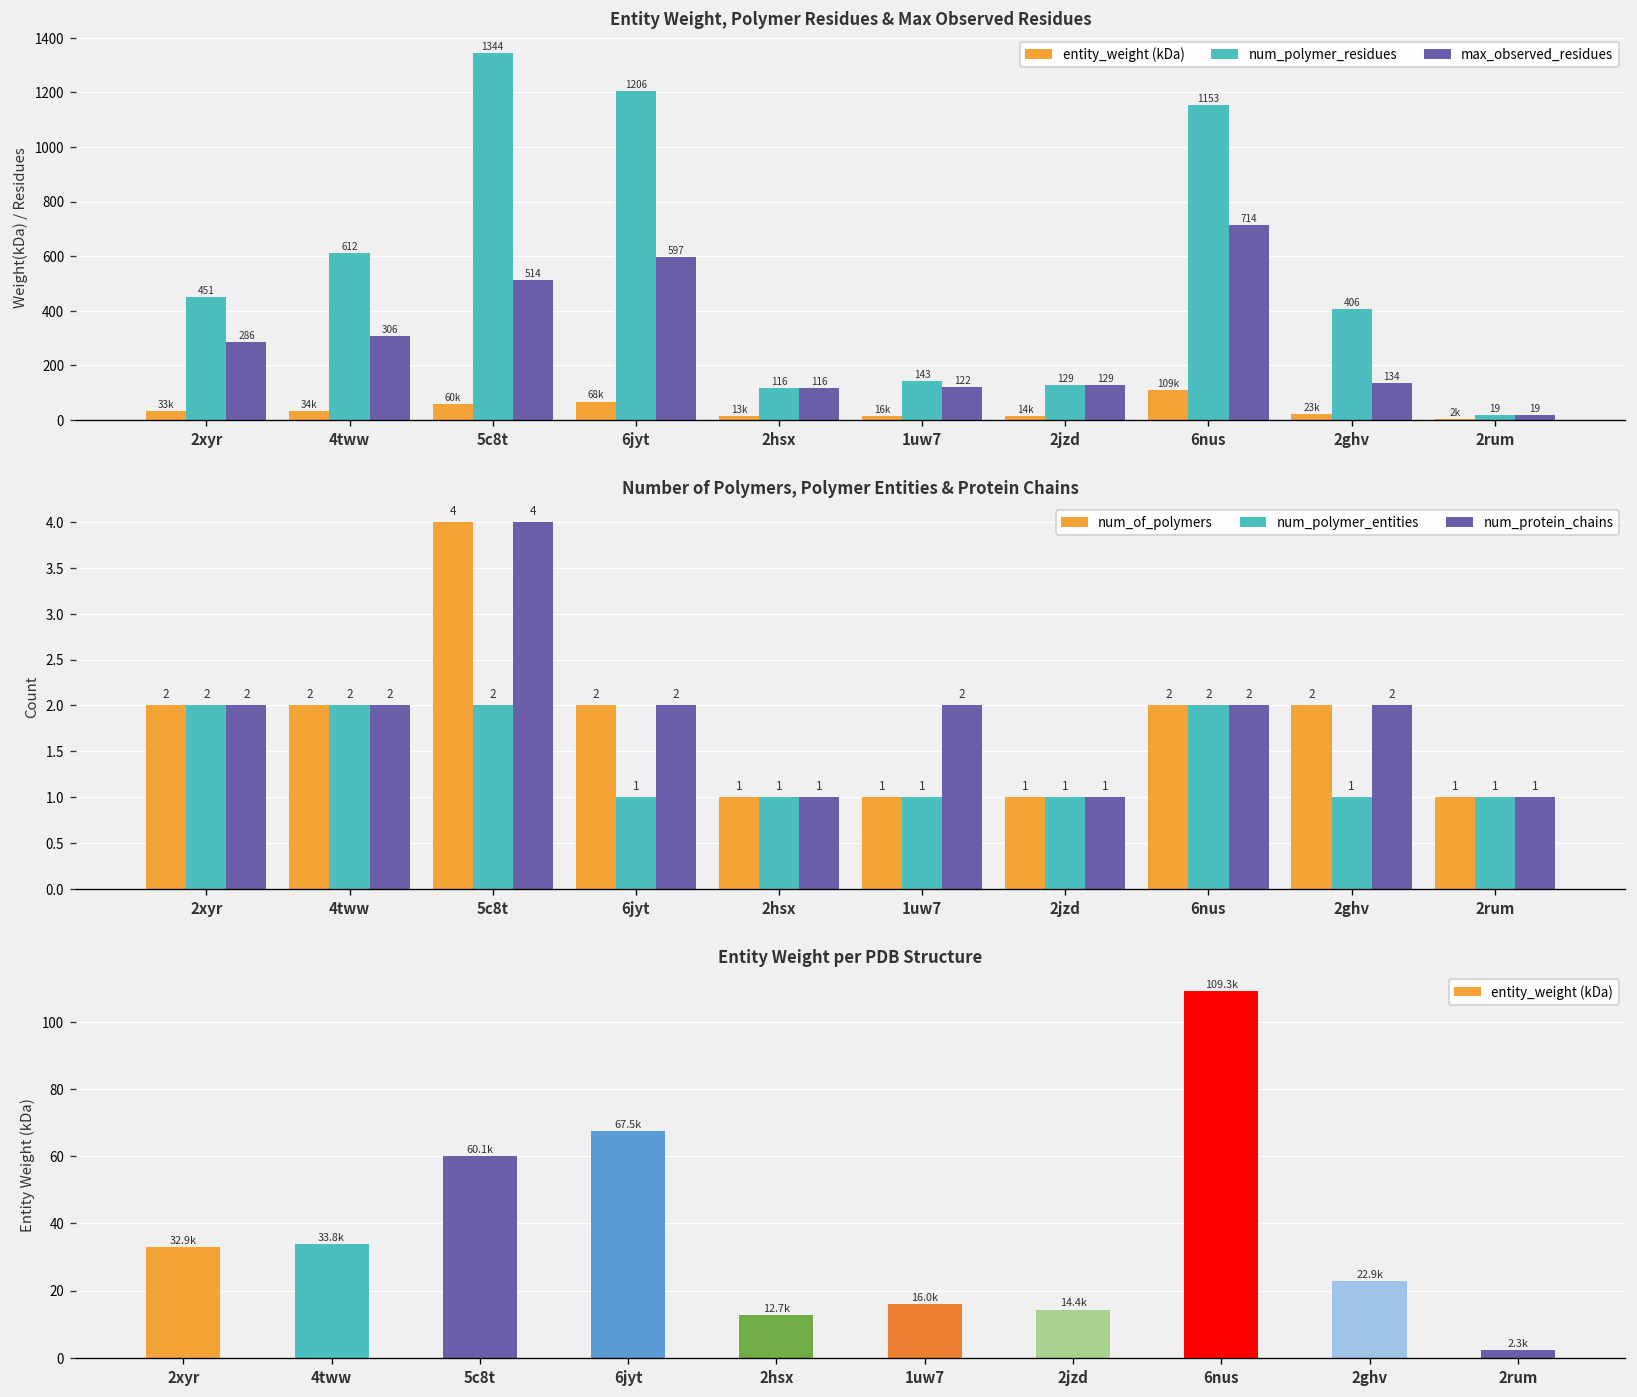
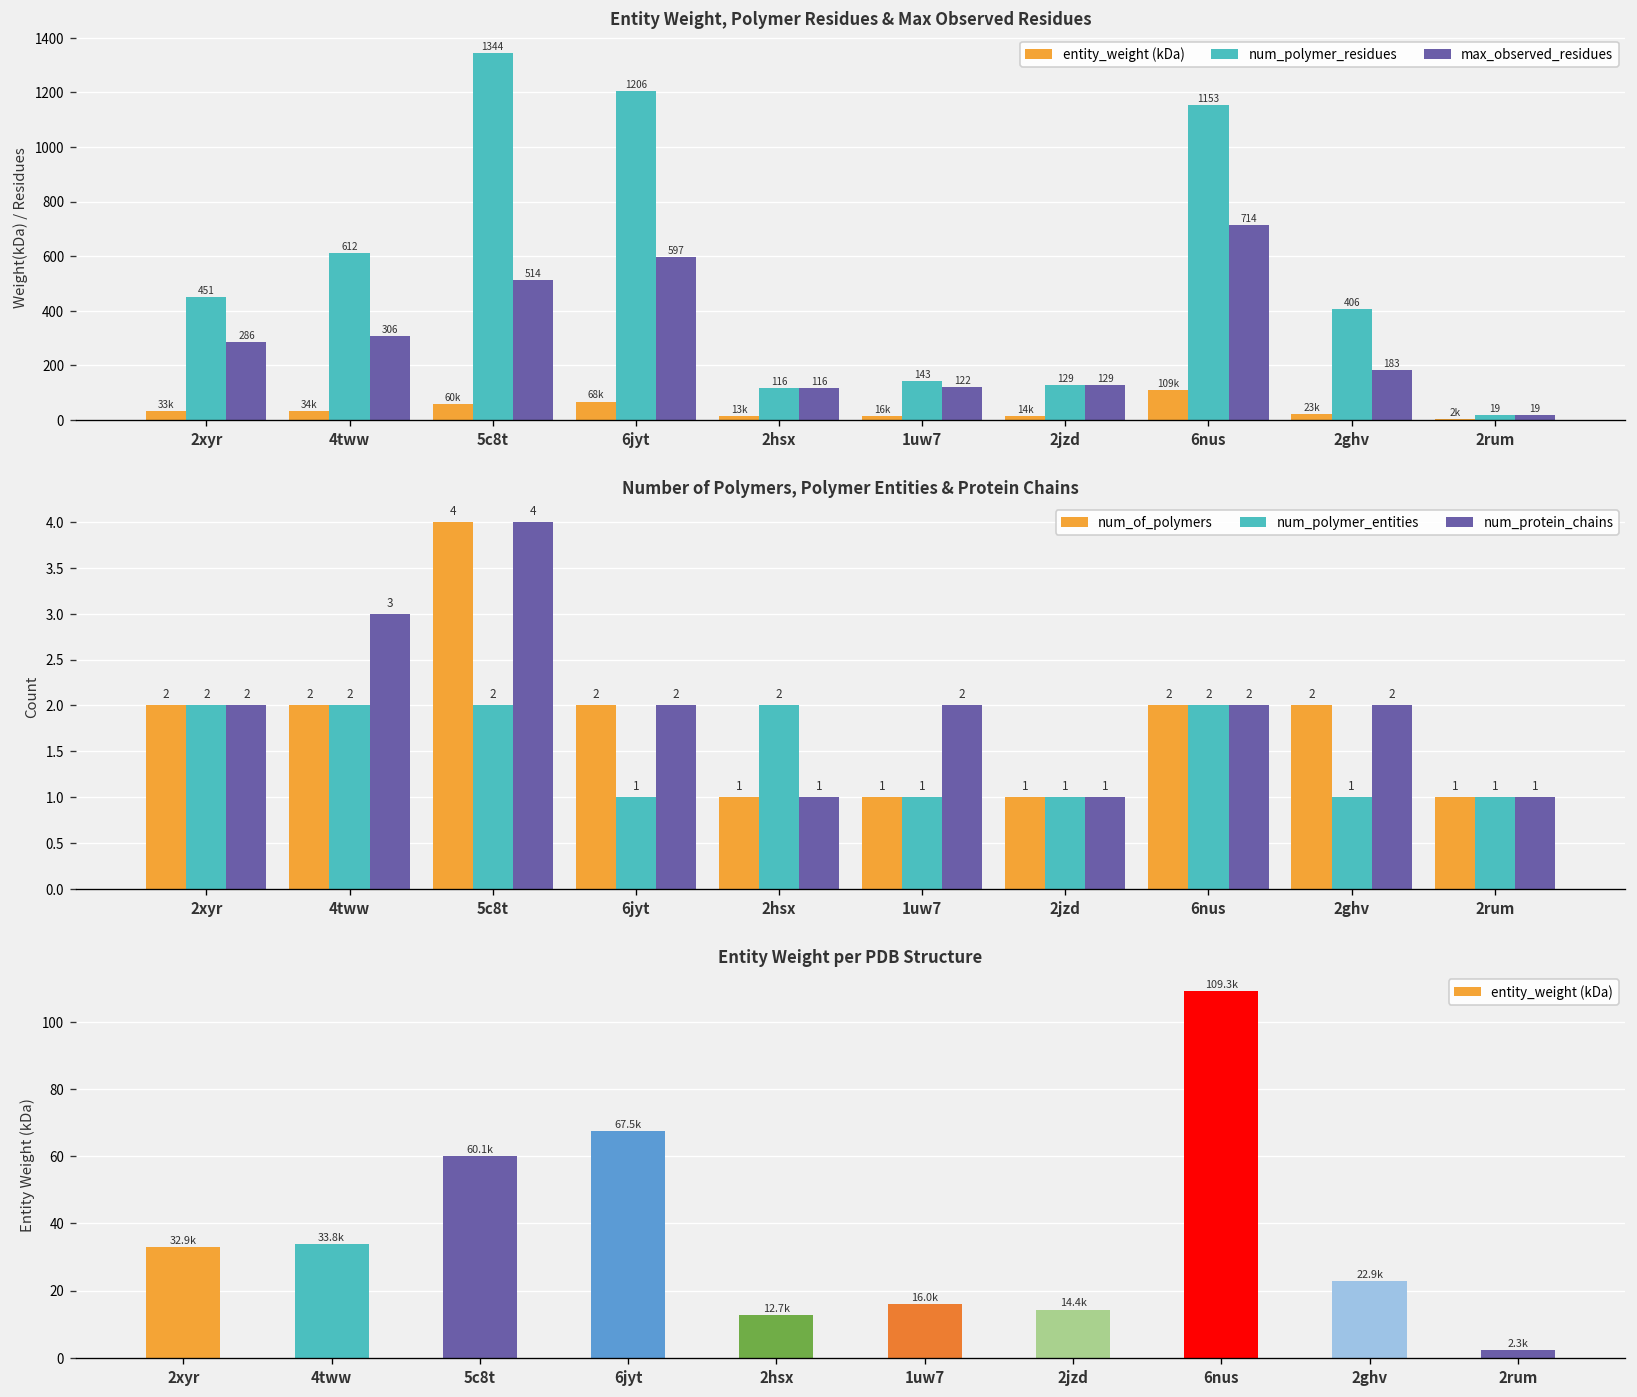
  {
    "Entity Weight, Polymer Residues & Max Observed Residues": {
      "entity_weight (kDa)": {
        "2xyr": "33k",
        "4tww": "34k",
        "5c8t": "60k",
        "6jyt": "68k",
        "2hsx": "13k",
        "1uw7": "16k",
        "2jzd": "14k",
        "6nus": "109k",
        "2ghv": "23k",
        "2rum": "2k"
      },
      "num_polymer_residues": {
        "2xyr": "451",
        "4tww": "612",
        "5c8t": "1344",
        "6jyt": "1206",
        "2hsx": "116",
        "1uw7": "143",
        "2jzd": "129",
        "6nus": "1153",
        "2ghv": "406",
        "2rum": "19"
      },
      "max_observed_residues": {
        "2xyr": "286",
        "4tww": "306",
        "5c8t": "514",
        "6jyt": "597",
        "2hsx": "116",
        "1uw7": "122",
        "2jzd": "129",
        "6nus": "714",
-       "2ghv": "134",
+       "2ghv": "183",
        "2rum": "19"
      }
    },
    "Number of Polymers, Polymer Entities & Protein Chains": {
      "num_of_polymers": {
        "2xyr": "2",
        "4tww": "2",
        "5c8t": "4",
        "6jyt": "2",
        "2hsx": "1",
        "1uw7": "1",
        "2jzd": "1",
        "6nus": "2",
        "2ghv": "2",
        "2rum": "1"
      },
      "num_polymer_entities": {
        "2xyr": "2",
        "4tww": "2",
        "5c8t": "2",
        "6jyt": "1",
-       "2hsx": "1",
+       "2hsx": "2",
        "1uw7": "1",
        "2jzd": "1",
        "6nus": "2",
        "2ghv": "1",
        "2rum": "1"
      },
      "num_protein_chains": {
        "2xyr": "2",
-       "4tww": "2",
+       "4tww": "3",
        "5c8t": "4",
        "6jyt": "2",
        "2hsx": "1",
        "1uw7": "2",
        "2jzd": "1",
        "6nus": "2",
        "2ghv": "2",
        "2rum": "1"
      }
    },
    "Entity Weight per PDB Structure": {
      "2xyr": "32.9k",
      "4tww": "33.8k",
      "5c8t": "60.1k",
      "6jyt": "67.5k",
      "2hsx": "12.7k",
      "1uw7": "16.0k",
      "2jzd": "14.4k",
      "6nus": "109.3k",
      "2ghv": "22.9k",
      "2rum": "2.3k"
    }
  }
